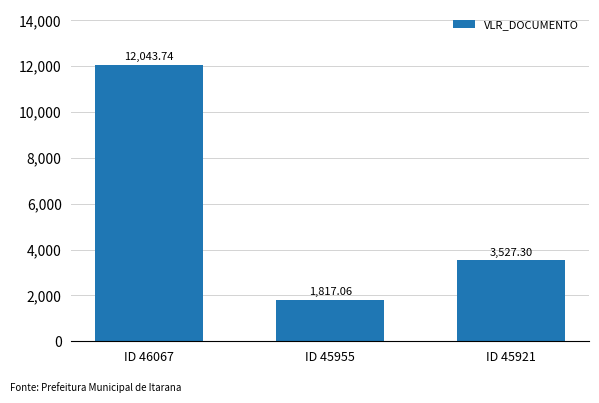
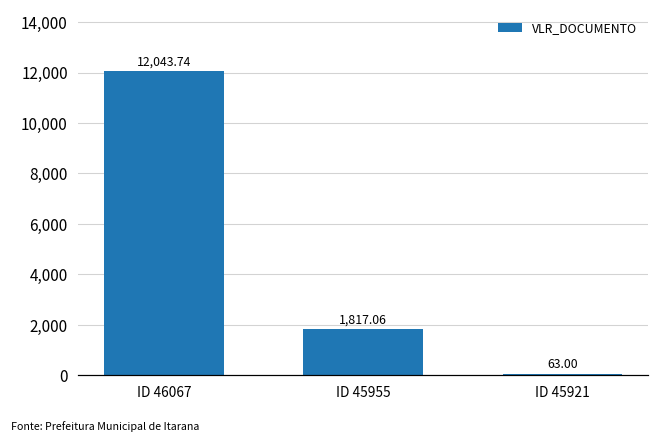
  {
    "ID 46067": "12,043.74",
    "ID 45955": "1,817.06",
-   "ID 45921": "3,527.30"
+   "ID 45921": "63.00"
  }
